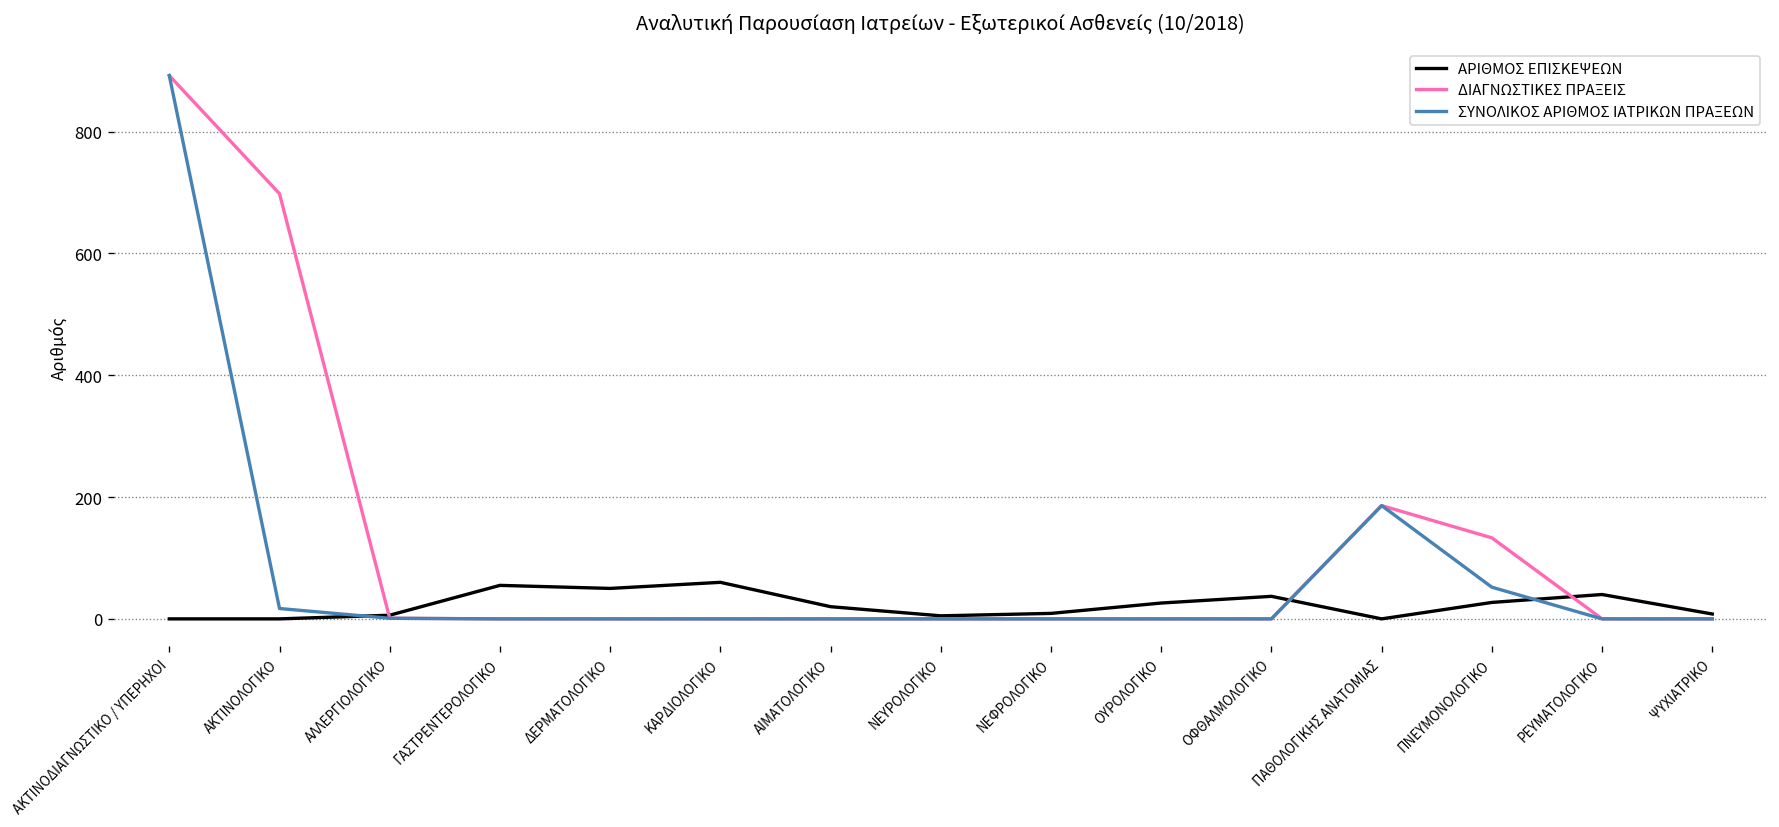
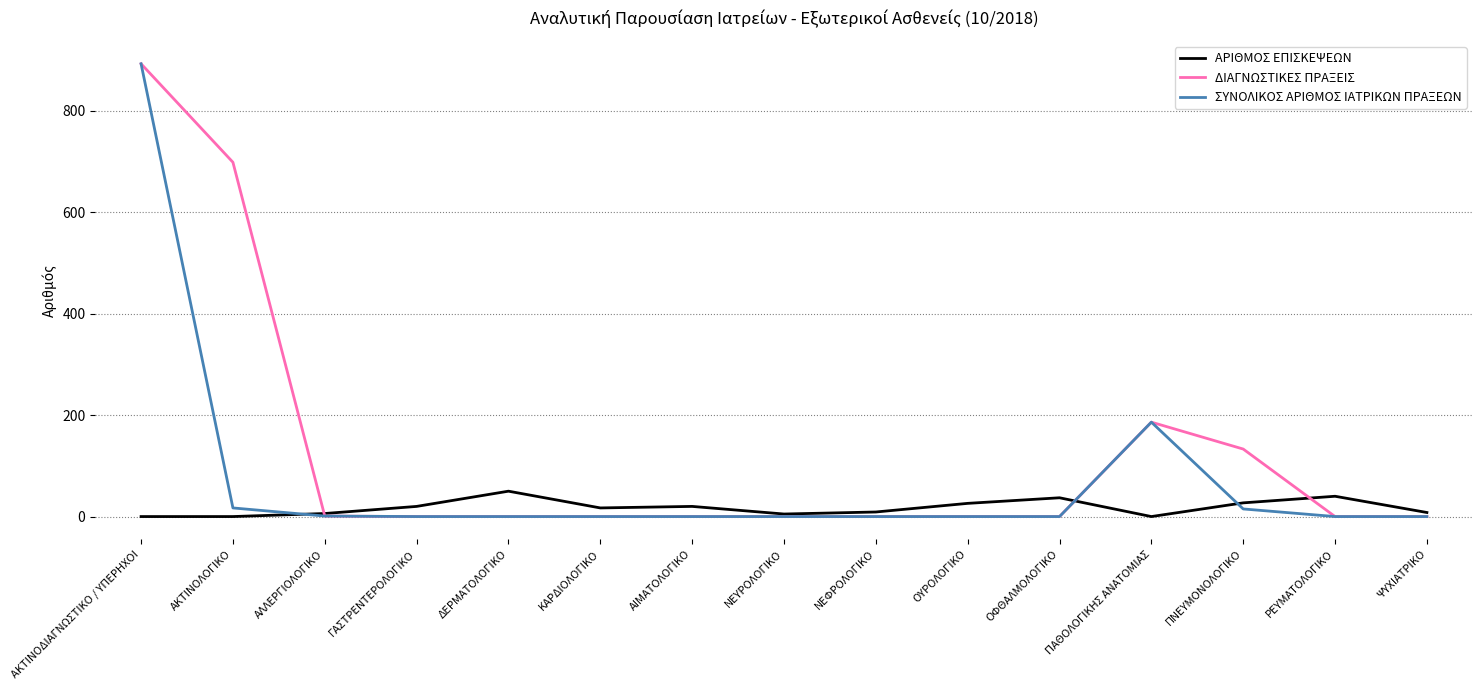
  {
    "ΑΡΙΘΜΟΣ ΕΠΙΣΚΕΨΕΩΝ": {
      "ΑΚΤΙΝΟΔΙΑΓΝΩΣΤΙΚΟ / ΥΠΕΡΗΧΟΙ": 0,
      "ΑΚΤΙΝΟΛΟΓΙΚΟ": 0,
      "ΑΛΛΕΡΓΙΟΛΟΓΙΚΟ": 10,
-     "ΓΑΣΤΡΕΝΤΕΡΟΛΟΓΙΚΟ": 60,
+     "ΓΑΣΤΡΕΝΤΕΡΟΛΟΓΙΚΟ": 20,
      "ΔΕΡΜΑΤΟΛΟΓΙΚΟ": 50,
-     "ΚΑΡΔΙΟΛΟΓΙΚΟ": 60,
+     "ΚΑΡΔΙΟΛΟΓΙΚΟ": 20,
      "ΑΙΜΑΤΟΛΟΓΙΚΟ": 20,
      "ΝΕΥΡΟΛΟΓΙΚΟ": 10,
      "ΝΕΦΡΟΛΟΓΙΚΟ": 10,
      "ΟΥΡΟΛΟΓΙΚΟ": 30,
      "ΟΦΘΑΛΜΟΛΟΓΙΚΟ": 40,
      "ΠΑΘΟΛΟΓΙΚΗΣ ΑΝΑΤΟΜΙΑΣ": 0,
      "ΠΝΕΥΜΟΝΟΛΟΓΙΚΟ": 30,
      "ΡΕΥΜΑΤΟΛΟΓΙΚΟ": 40,
      "ΨΥΧΙΑΤΡΙΚΟ": 10
    },
    "ΔΙΑΓΝΩΣΤΙΚΕΣ ΠΡΑΞΕΙΣ": {
      "ΑΚΤΙΝΟΛΟΓΙΚΟ": 700,
      "ΠΝΕΥΜΟΝΟΛΟΓΙΚΟ": 130
    },
    "ΣΥΝΟΛΙΚΟΣ ΑΡΙΘΜΟΣ ΙΑΤΡΙΚΩΝ ΠΡΑΞΕΩΝ": {
      "ΑΚΤΙΝΟΛΟΓΙΚΟ": 20,
-     "ΠΝΕΥΜΟΝΟΛΟΓΙΚΟ": 50
+     "ΠΝΕΥΜΟΝΟΛΟΓΙΚΟ": 20
    }
  }
